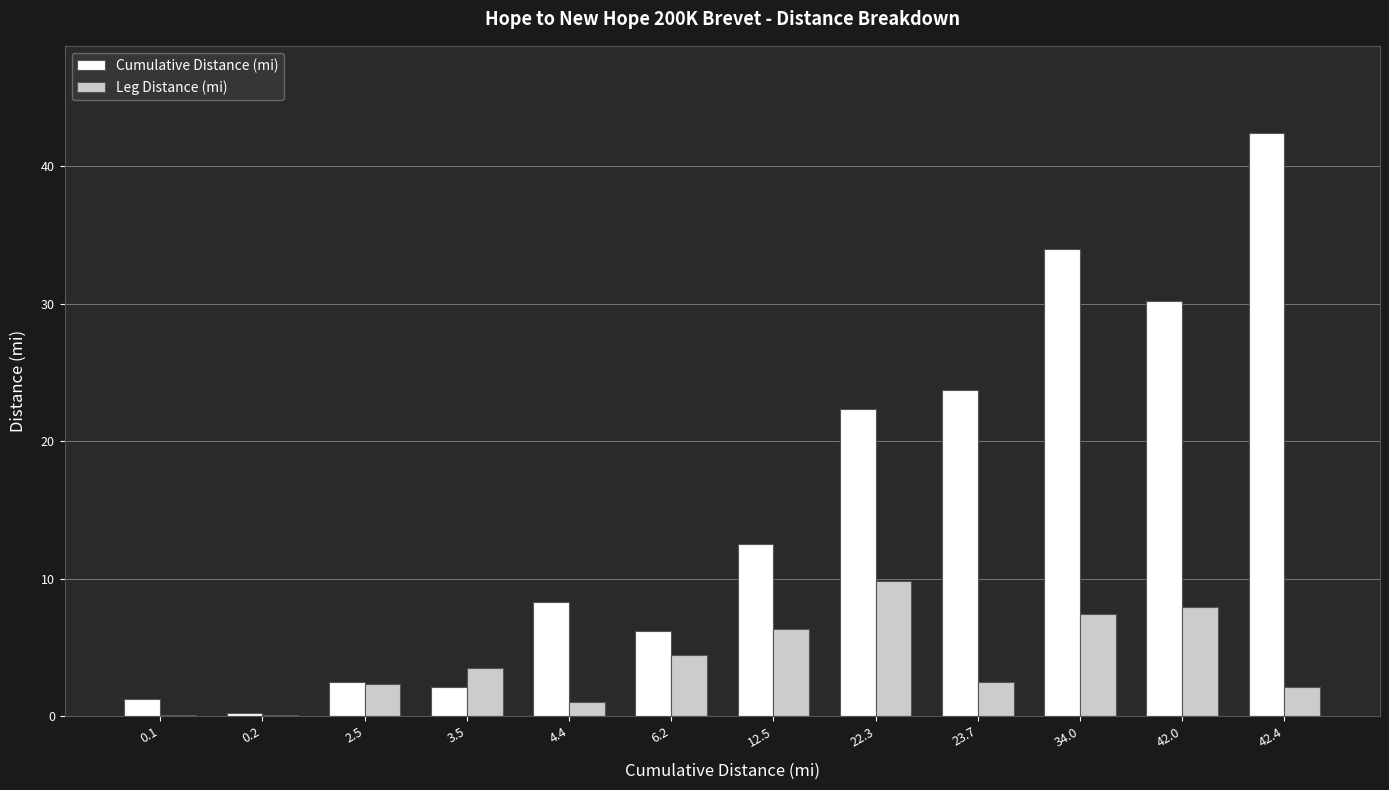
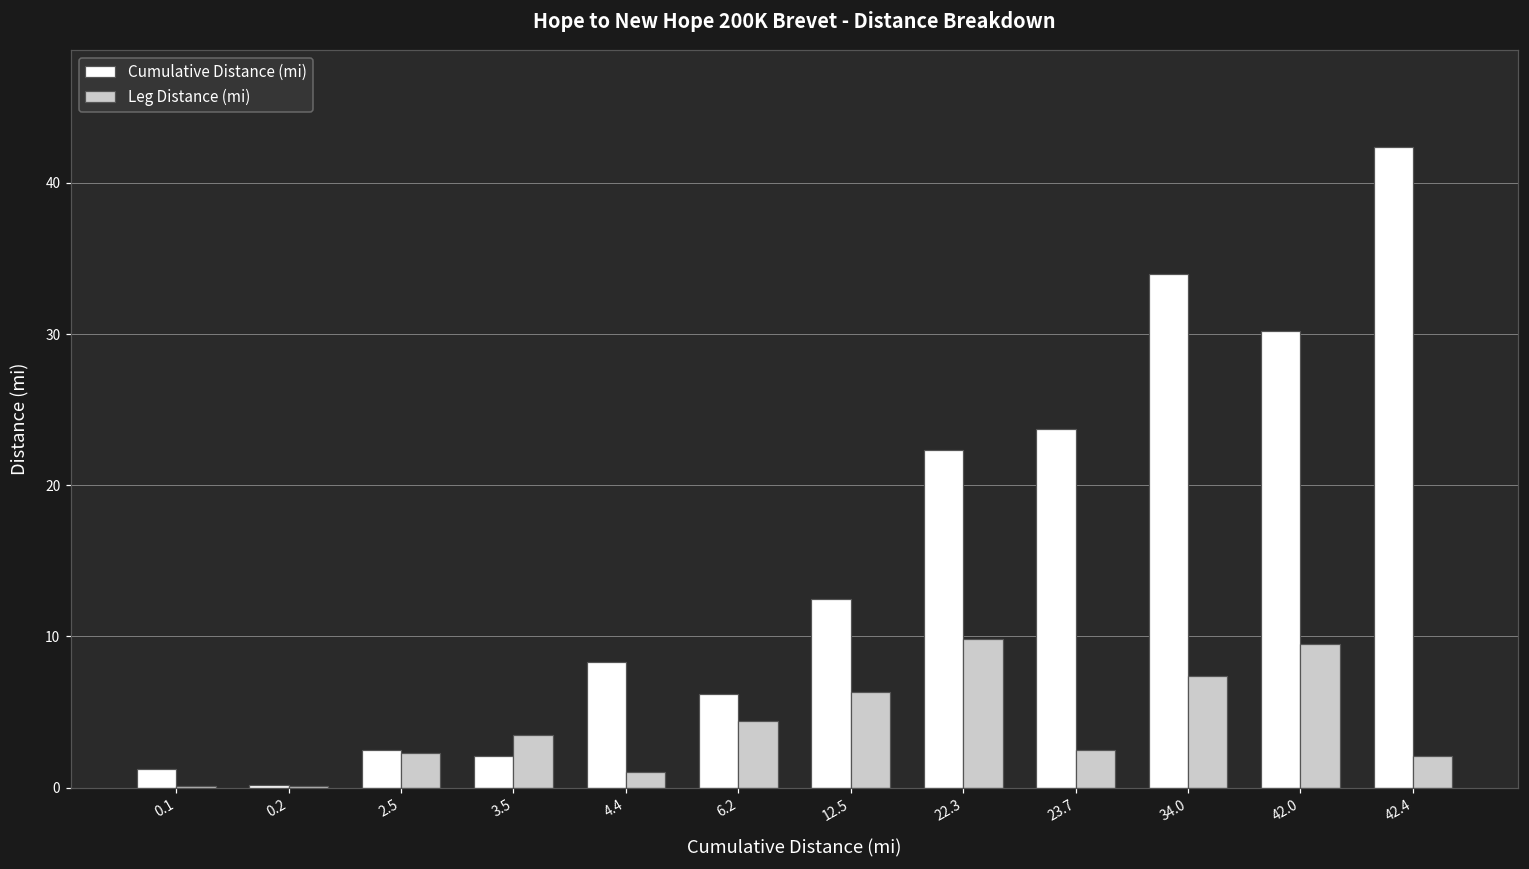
  {
    "Cumulative Distance (mi)": {
      "0.1": 1.2,
      "0.2": 0.2,
      "2.5": 2.5,
      "3.5": 2.1,
      "4.4": 8.3,
      "6.2": 6.2,
      "12.5": 12.5,
      "22.3": 22.3,
      "23.7": 23.7,
      "34.0": 34.0,
      "42.0": 30.2,
      "42.4": 42.4
    },
    "Leg Distance (mi)": {
      "2.5": 2.3,
      "3.5": 3.5,
      "4.4": 1.0,
      "6.2": 4.4,
      "12.5": 6.3,
      "22.3": 9.8,
      "23.7": 2.5,
      "34.0": 7.4,
-     "42.0": 7.9,
+     "42.0": 9.5,
      "42.4": 2.1
    }
  }
